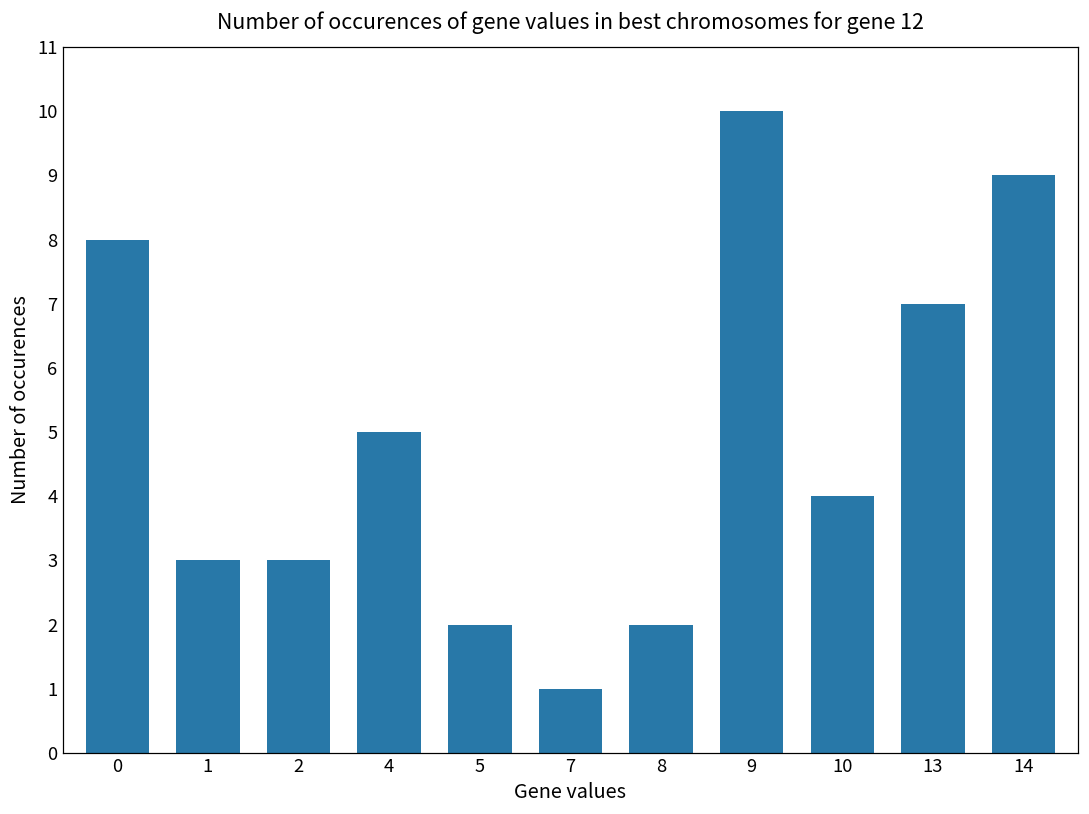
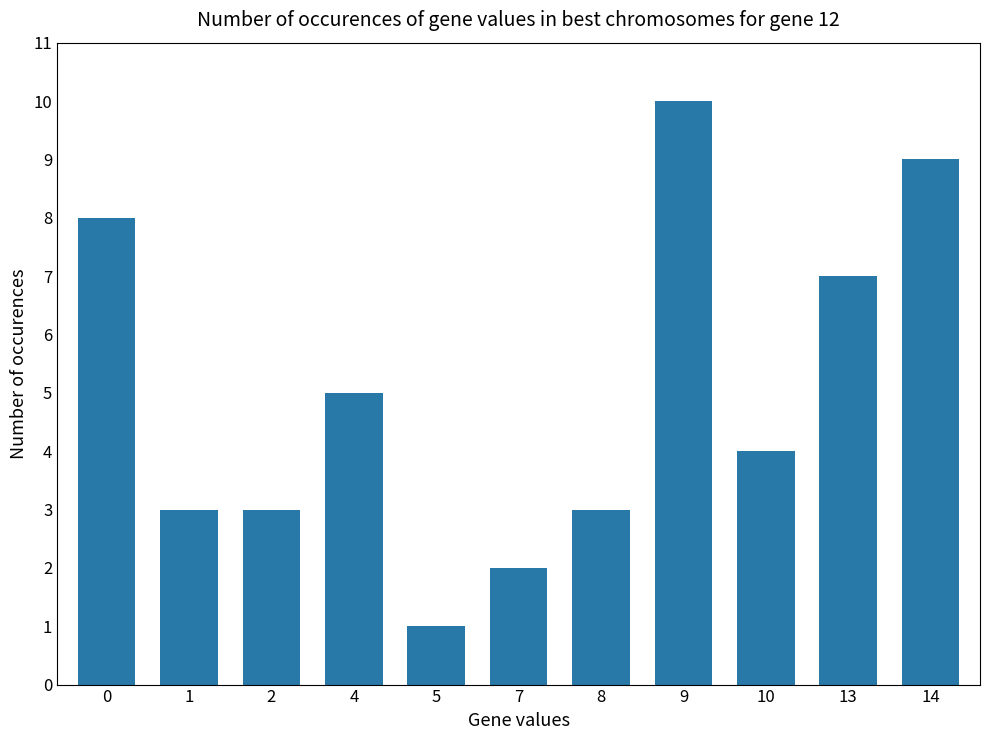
  {
    "0": 8,
    "1": 3,
    "2": 3,
    "4": 5,
-   "5": 2,
-   "7": 1,
-   "8": 2,
+   "5": 1,
+   "7": 2,
+   "8": 3,
    "9": 10,
    "10": 4,
    "13": 7,
    "14": 9
  }
